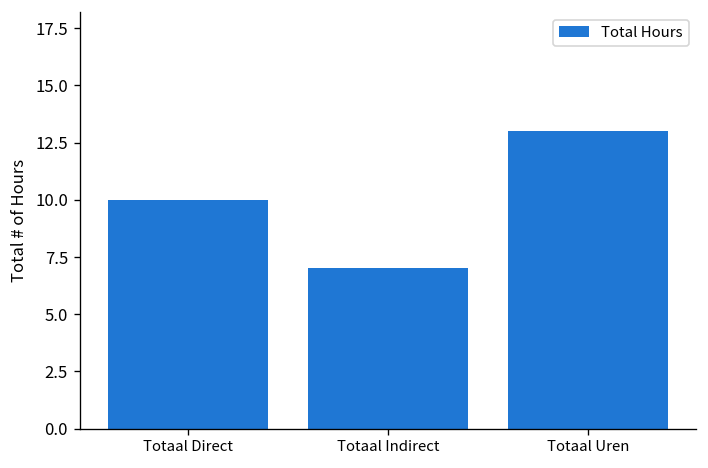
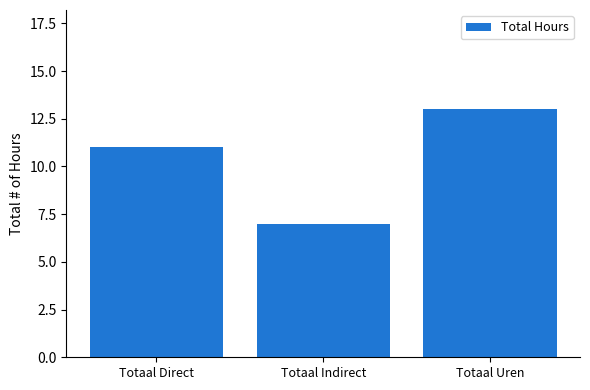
  {
-   "Totaal Direct": 10,
+   "Totaal Direct": 11,
    "Totaal Indirect": 7,
    "Totaal Uren": 13
  }
